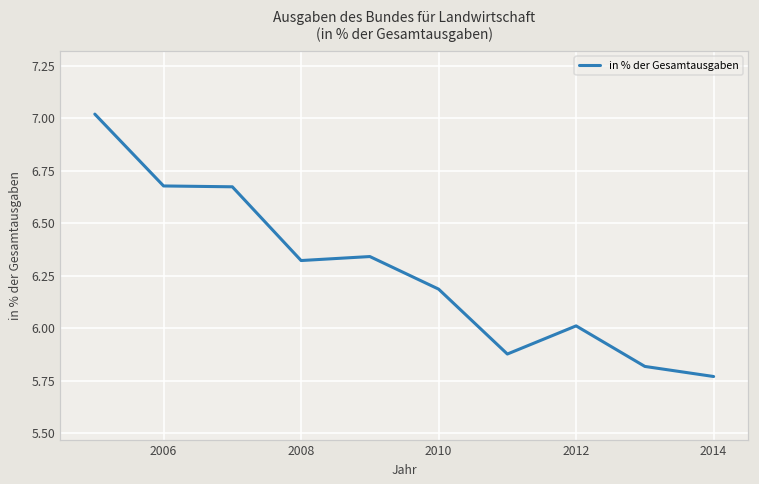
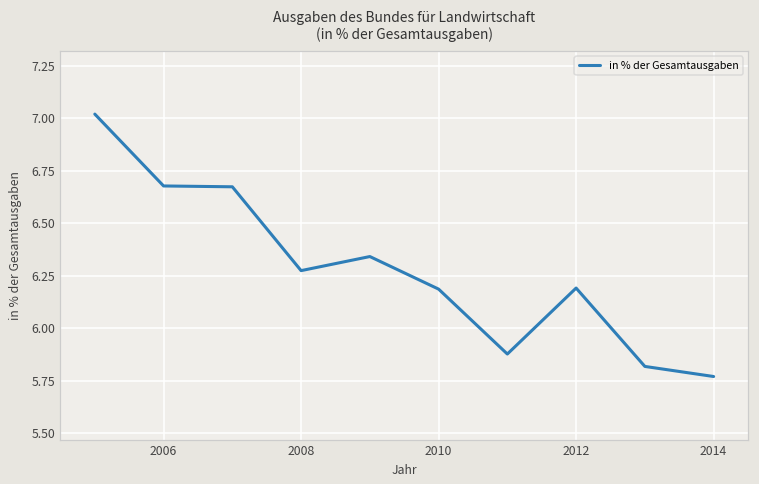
  {
    "2006": 6.68,
-   "2008": 6.32,
+   "2008": 6.27,
    "2010": 6.19,
-   "2012": 6.01,
+   "2012": 6.19,
    "2014": 5.77
  }
